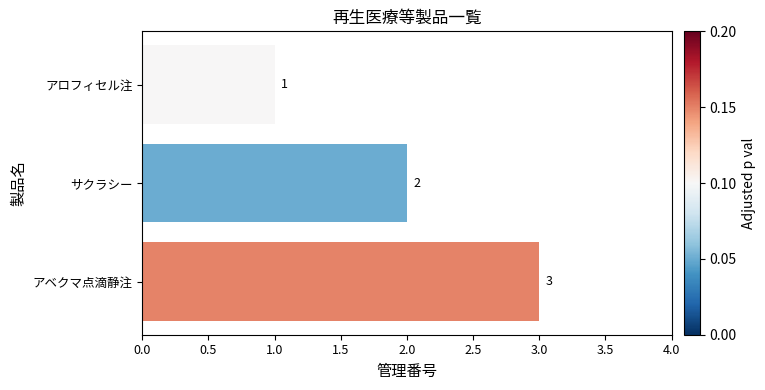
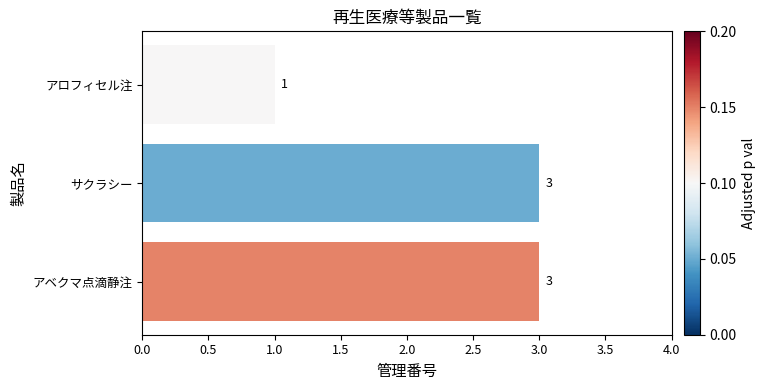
  {
    "アロフィセル注": 1,
-   "サクラシー": 2,
+   "サクラシー": 3,
    "アベクマ点滴静注": 3
  }
